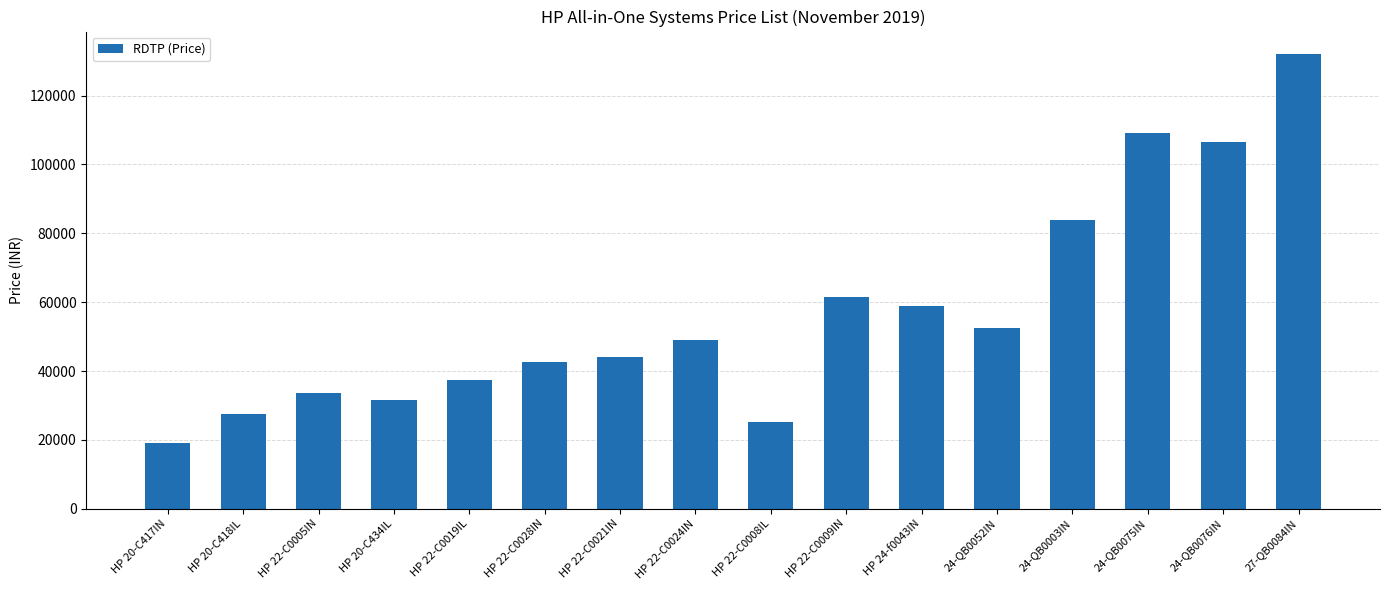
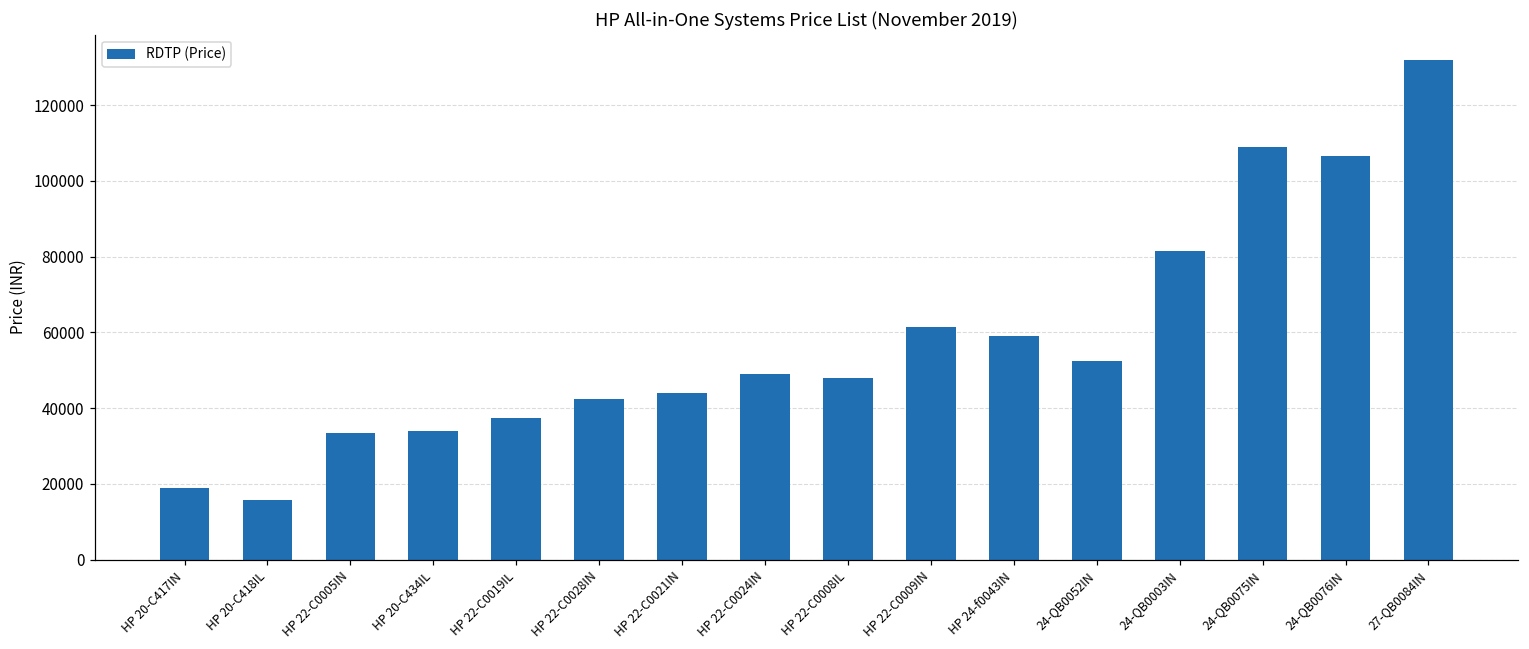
  {
    "HP 20-C417IN": 19000,
-   "HP 20-C418IL": 27000,
+   "HP 20-C418IL": 16000,
    "HP 22-C0005IN": 33000,
-   "HP 20-C434IL": 31000,
+   "HP 20-C434IL": 34000,
    "HP 22-C0019IL": 37000,
    "HP 22-C0028IN": 42000,
    "HP 22-C0021IN": 44000,
    "HP 22-C0024IN": 49000,
-   "HP 22-C0008IL": 25000,
+   "HP 22-C0008IL": 48000,
    "HP 22-C0009IN": 62000,
    "HP 24-f0043IN": 59000,
    "24-QB0052IN": 52000,
-   "24-QB0003IN": 84000,
+   "24-QB0003IN": 81000,
    "24-QB0075IN": 109000,
    "24-QB0076IN": 106000,
    "27-QB0084IN": 132000
  }
